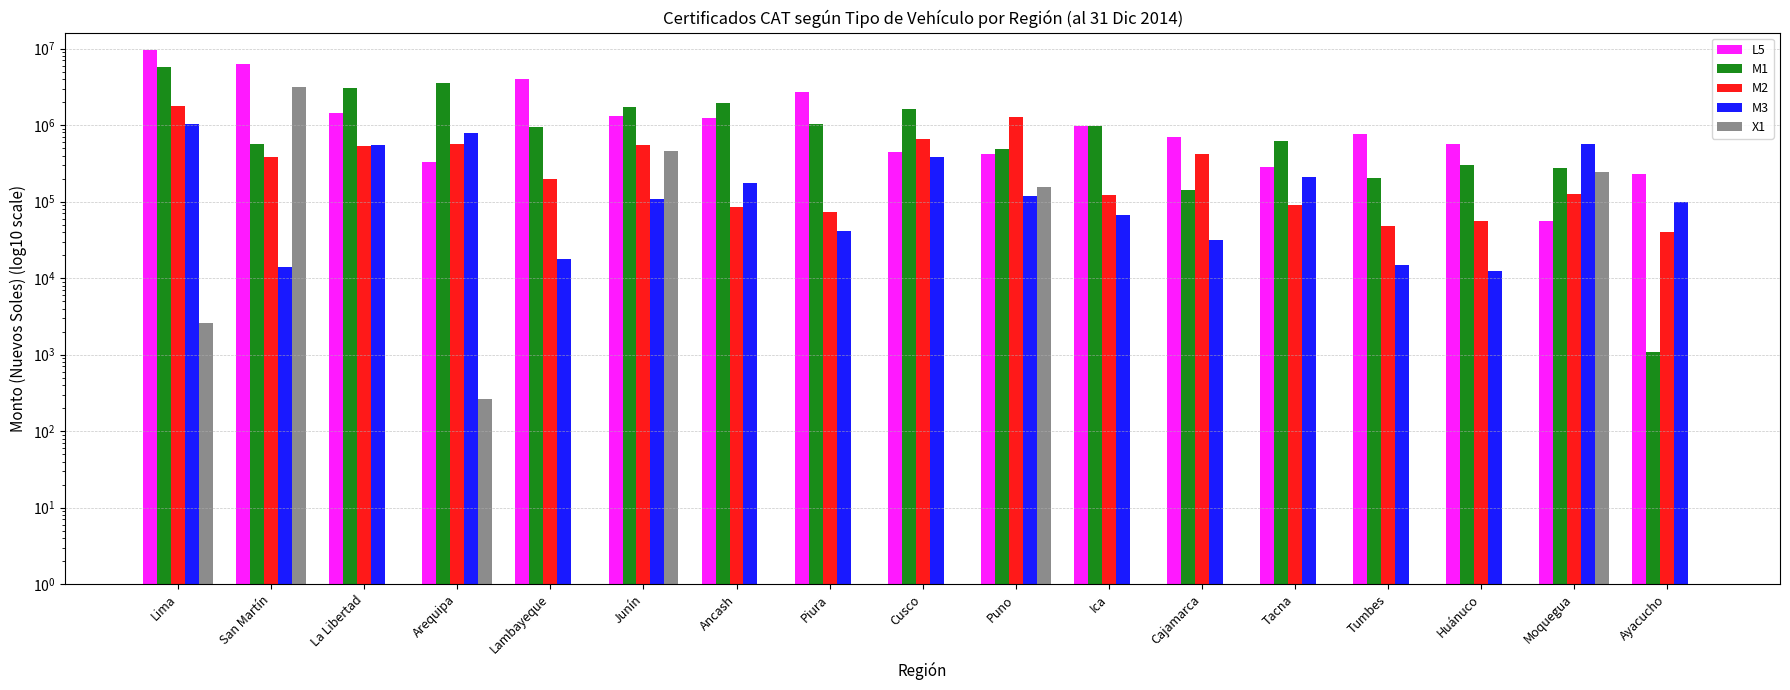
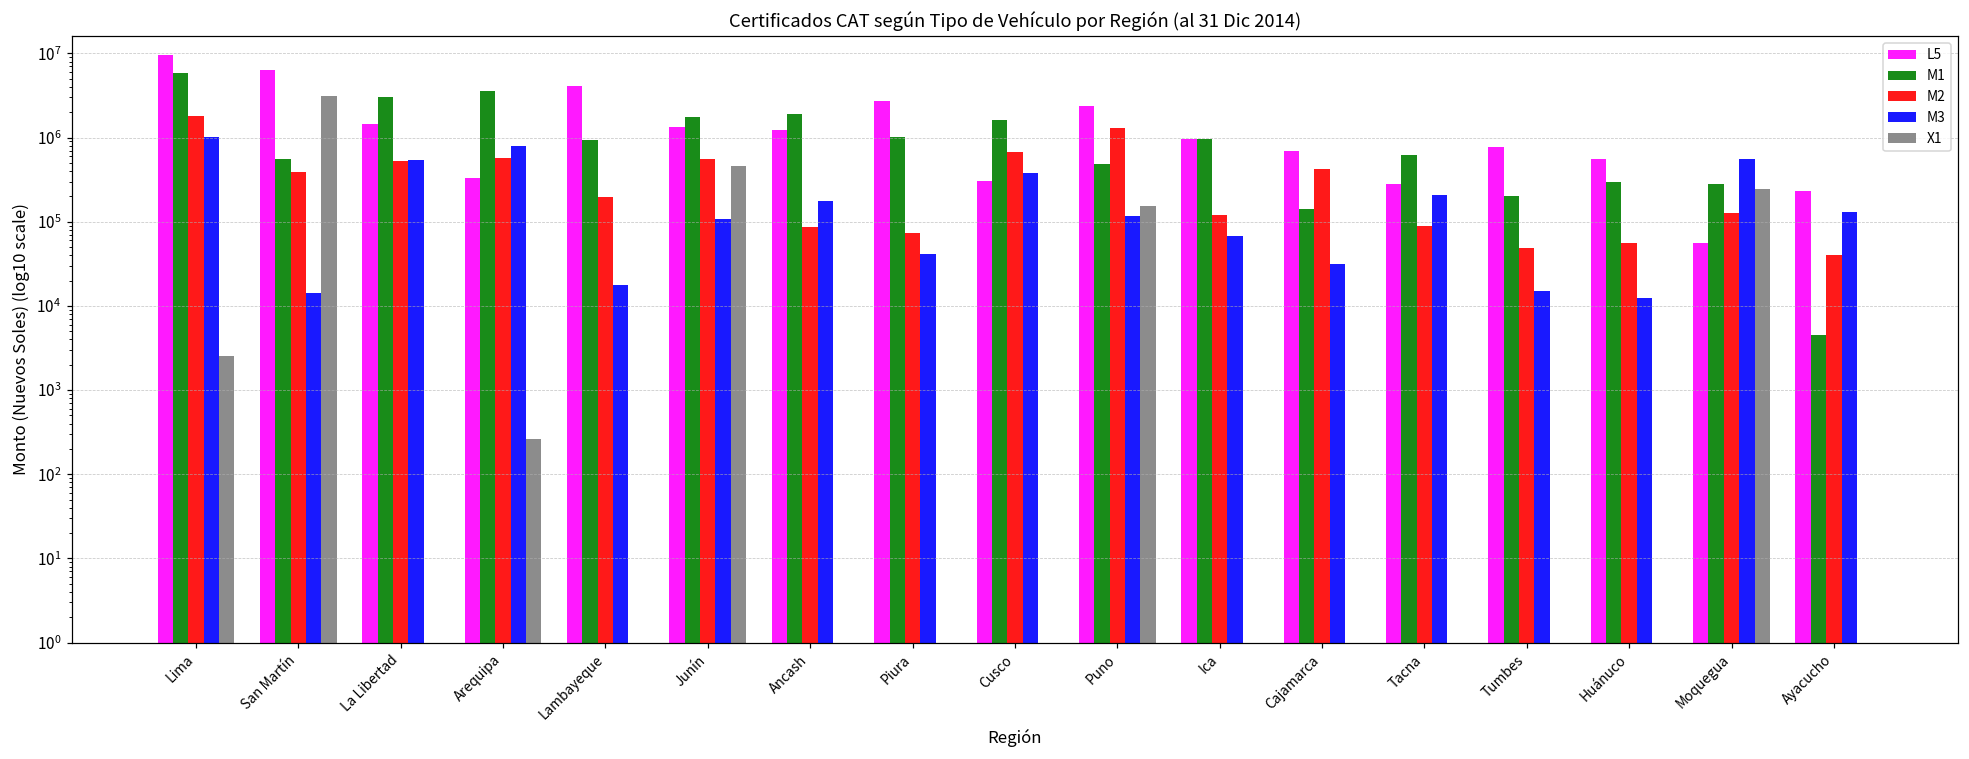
  {
    "L5": {
      "Lima": 10000000,
      "San Martín": 6000000,
      "La Libertad": 1400000,
      "Arequipa": 300000,
      "Lambayeque": 4000000,
      "Junín": 1300000,
      "Ancash": 1200000,
      "Piura": 2700000,
-     "Cusco": 400000,
-     "Puno": 400000,
+     "Cusco": 300000,
+     "Puno": 2400000,
      "Ica": 1000000,
      "Cajamarca": 700000,
      "Tacna": 280000,
      "Tumbes": 800000,
      "Huánuco": 600000,
      "Moquegua": 60000,
      "Ayacucho": 230000
    },
    "M1": {
      "Lima": 6000000,
      "San Martín": 600000,
      "La Libertad": 3100000,
      "Arequipa": 4000000,
      "Lambayeque": 900000,
      "Junín": 1700000,
      "Ancash": 1900000,
      "Piura": 1000000,
      "Cusco": 1600000,
      "Puno": 500000,
      "Ica": 1000000,
      "Cajamarca": 140000,
      "Tacna": 600000,
      "Tumbes": 200000,
      "Huánuco": 300000,
      "Moquegua": 280000,
-     "Ayacucho": 1100
+     "Ayacucho": 4000
    },
    "M2": {
      "Lima": 1800000,
      "San Martín": 400000,
      "La Libertad": 500000,
      "Arequipa": 600000,
      "Lambayeque": 200000,
      "Junín": 600000,
      "Ancash": 90000,
      "Piura": 70000,
      "Cusco": 700000,
      "Puno": 1300000,
      "Ica": 120000,
      "Cajamarca": 400000,
      "Tacna": 90000,
      "Tumbes": 50000,
      "Huánuco": 60000,
      "Moquegua": 130000,
      "Ayacucho": 40000
    },
    "M3": {
      "Lima": 1000000,
      "San Martín": 14000,
      "La Libertad": 500000,
      "Arequipa": 800000,
      "Lambayeque": 18000,
      "Junín": 110000,
      "Ancash": 180000,
      "Piura": 40000,
      "Cusco": 400000,
      "Puno": 120000,
      "Ica": 70000,
      "Cajamarca": 31000,
      "Tacna": 210000,
      "Tumbes": 15000,
      "Huánuco": 13000,
      "Moquegua": 600000,
-     "Ayacucho": 100000
+     "Ayacucho": 130000
    },
    "X1": {
      "Lima": 2600,
      "San Martín": 3100000,
      "Arequipa": 260,
      "Junín": 500000,
      "Puno": 150000,
      "Moquegua": 250000
    }
  }
